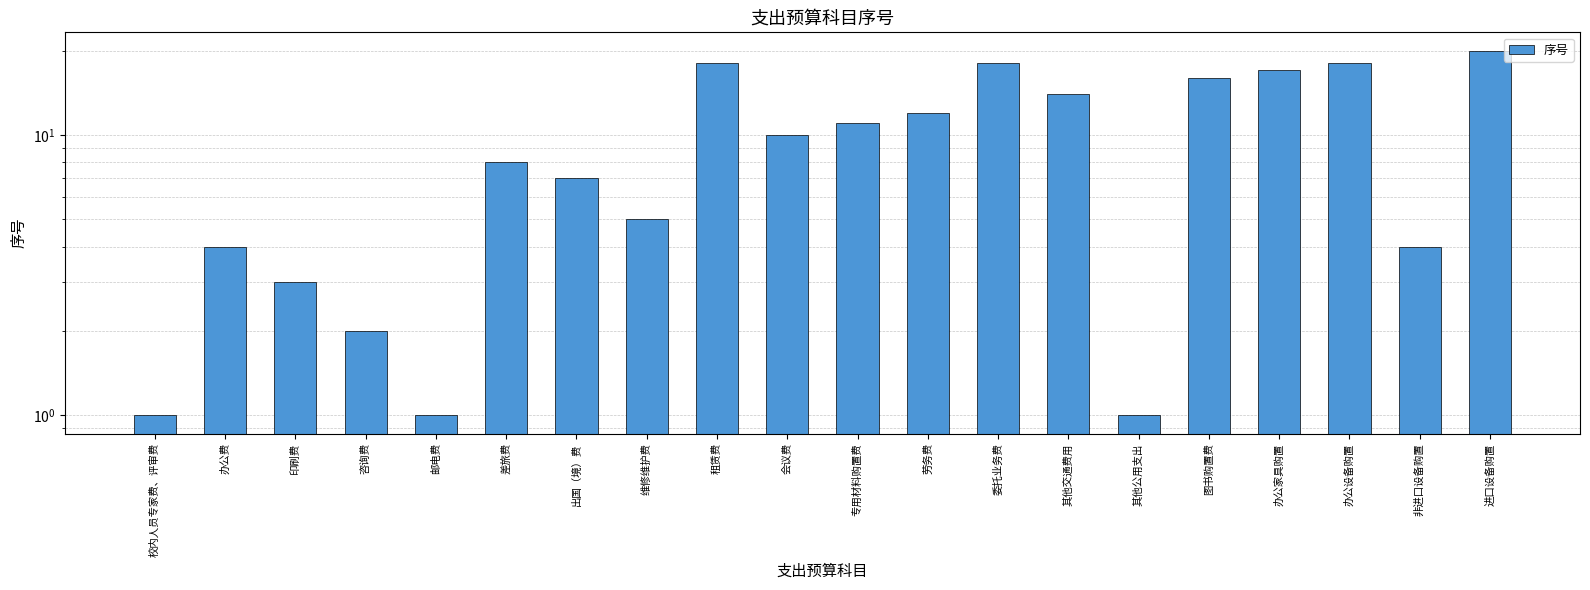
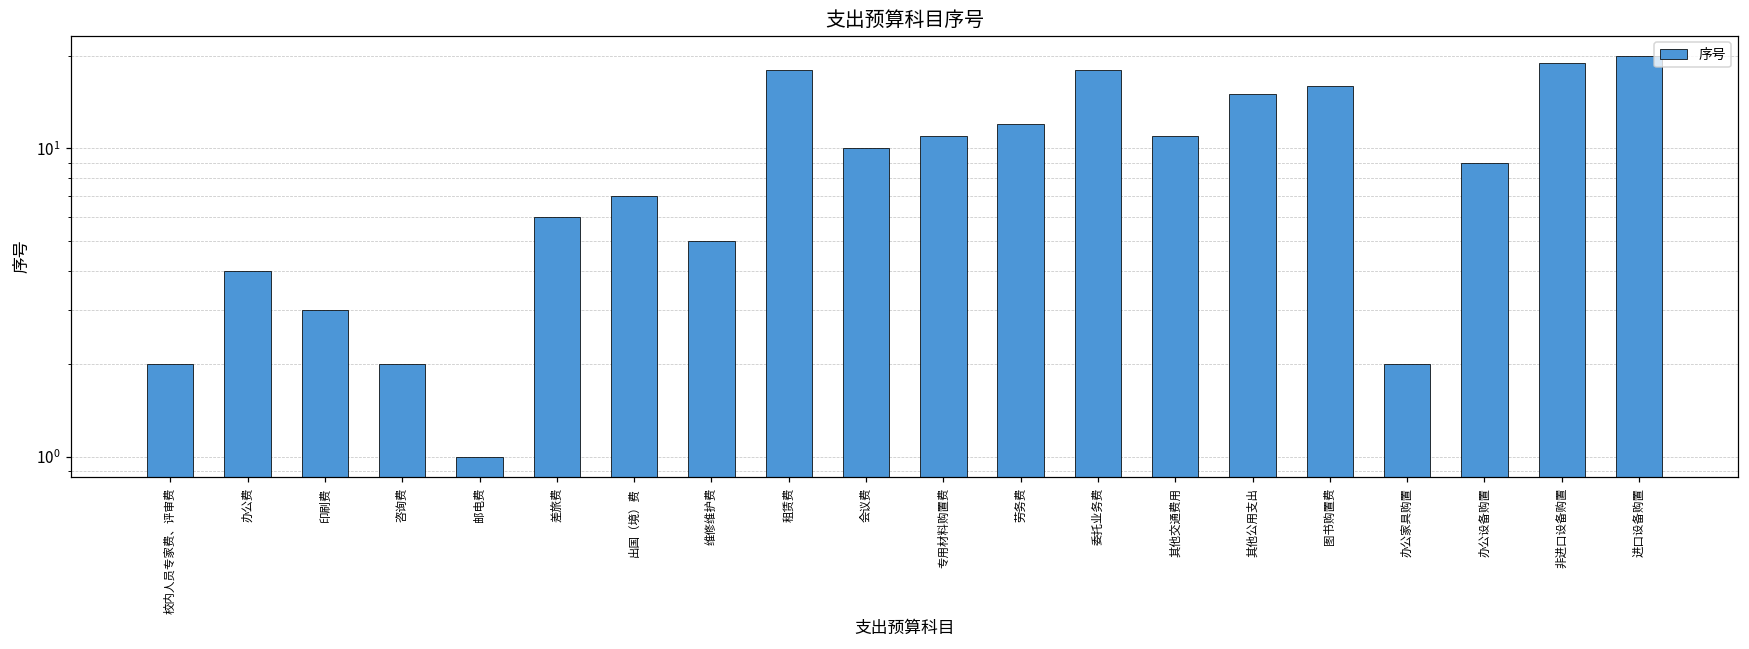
  {
-   "校内人员专家费、评审费": 1,
+   "校内人员专家费、评审费": 2,
    "办公费": 4,
    "印刷费": 3,
    "咨询费": 2,
    "邮电费": 1,
-   "差旅费": 8,
+   "差旅费": 6,
    "出国（境）费": 7,
    "维修维护费": 5,
    "租赁费": 18,
    "会议费": 10,
    "专用材料购置费": 11,
    "劳务费": 12,
    "委托业务费": 18,
-   "其他交通费用": 14,
-   "其他公用支出": 1,
+   "其他交通费用": 11,
+   "其他公用支出": 15,
    "图书购置费": 16,
-   "办公家具购置": 17,
-   "办公设备购置": 18,
-   "非进口设备购置": 4,
+   "办公家具购置": 2,
+   "办公设备购置": 9,
+   "非进口设备购置": 19,
    "进口设备购置": 20
  }
